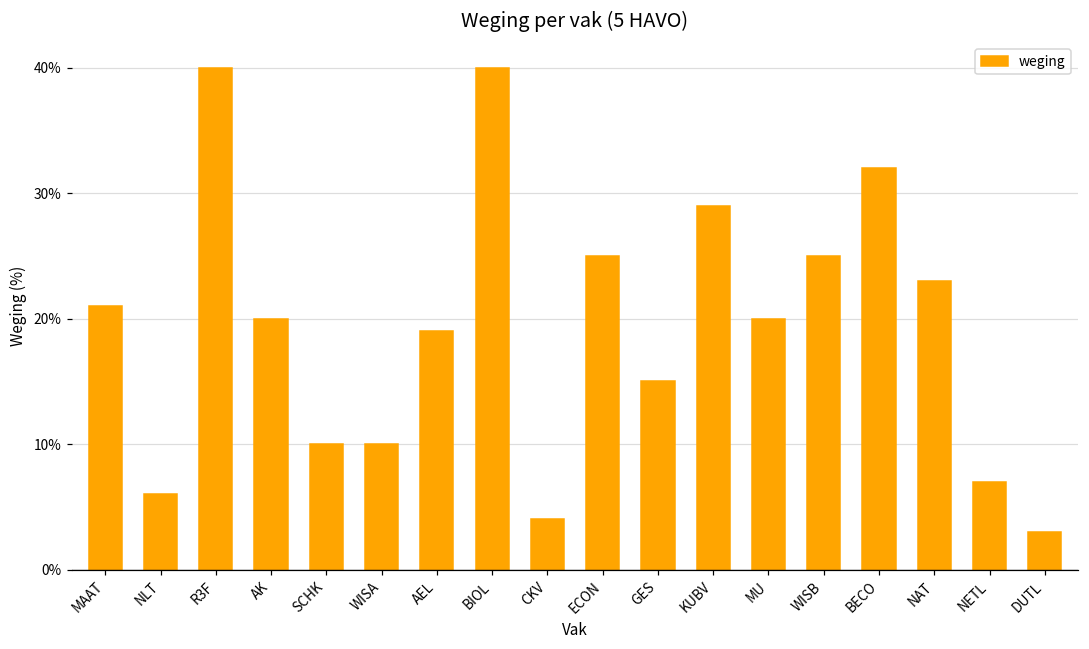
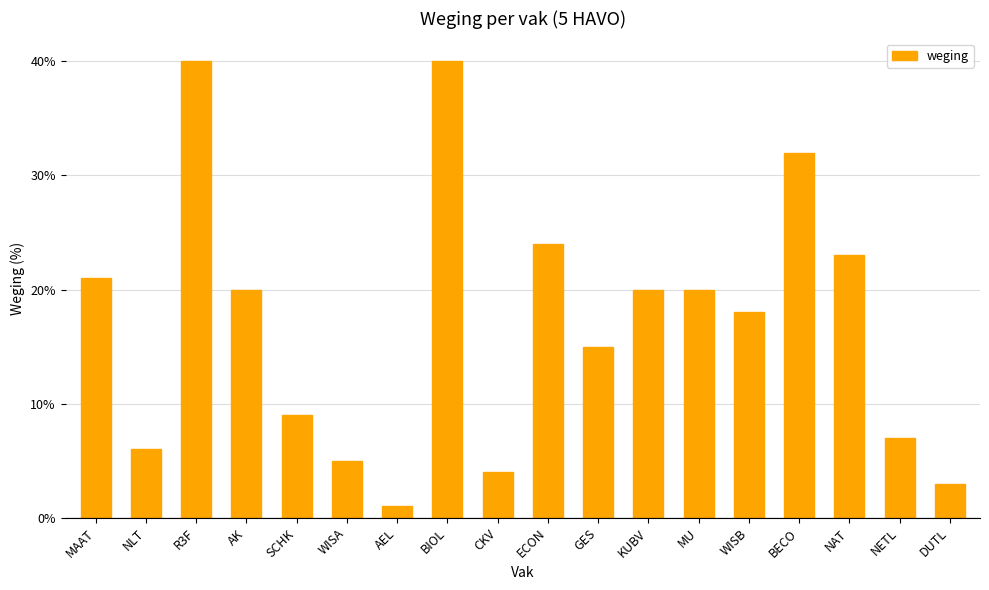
  {
    "MAAT": "21%",
    "NLT": "6%",
    "R3F": "40%",
    "AK": "20%",
-   "SCHK": "10%",
-   "WISA": "10%",
-   "AEL": "19%",
+   "SCHK": "9%",
+   "WISA": "5%",
+   "AEL": "1%",
    "BIOL": "40%",
    "CKV": "4%",
-   "ECON": "25%",
+   "ECON": "24%",
    "GES": "15%",
-   "KUBV": "29%",
+   "KUBV": "20%",
    "MU": "20%",
-   "WISB": "25%",
+   "WISB": "18%",
    "BECO": "32%",
    "NAT": "23%",
    "NETL": "7%",
    "DUTL": "3%"
  }
